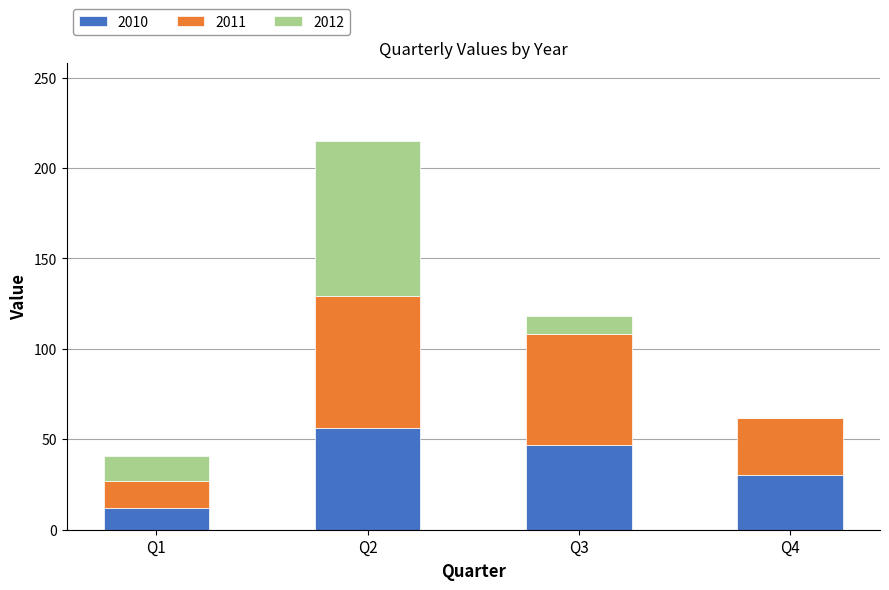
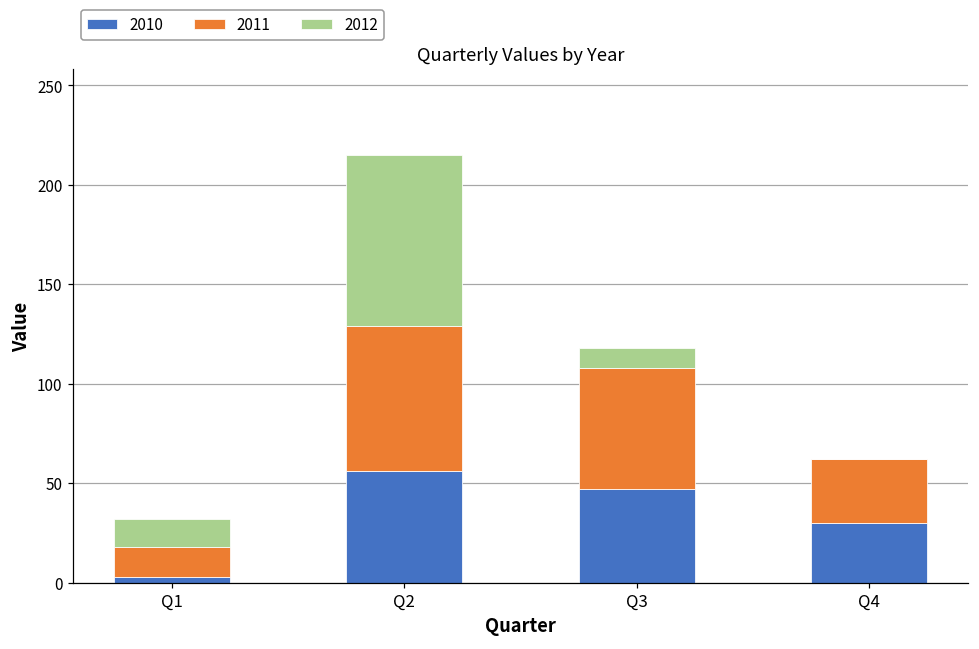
  {
    "2010": {
-     "Q1": 12,
+     "Q1": 3,
      "Q2": 56,
      "Q3": 47,
      "Q4": 30
    },
    "2011": {
      "Q1": 15,
      "Q2": 73,
      "Q3": 61,
      "Q4": 32
    },
    "2012": {
      "Q1": 14,
      "Q2": 86,
      "Q3": 10,
      "Q4": 0
    }
  }
